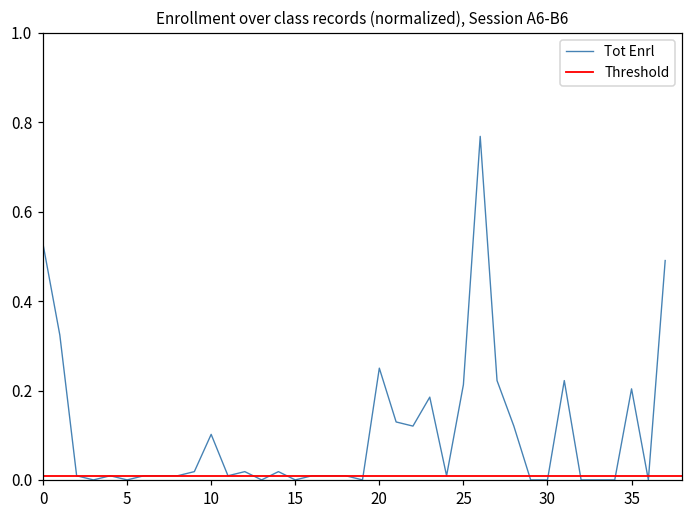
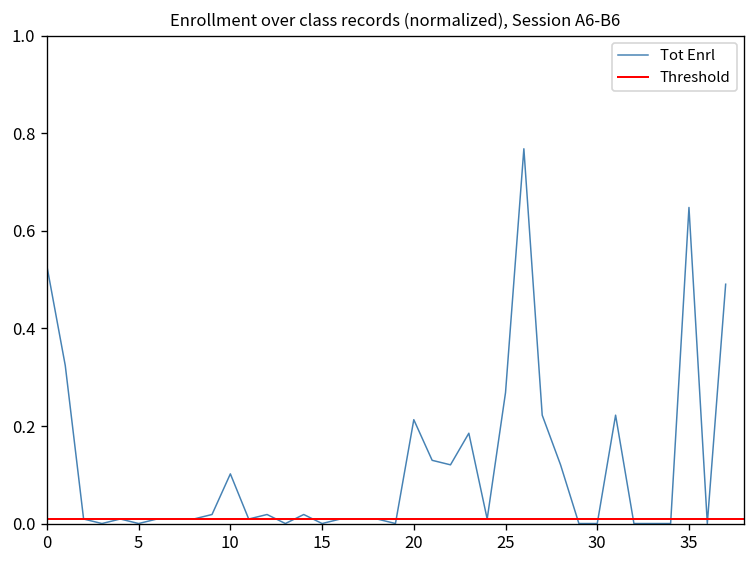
  {
    "0": 0.53,
    "5": 0.00,
    "10": 0.10,
    "15": 0.00,
-   "20": 0.25,
-   "25": 0.21,
+   "20": 0.21,
+   "25": 0.27,
    "30": 0.00,
-   "35": 0.20
+   "35": 0.65
  }
